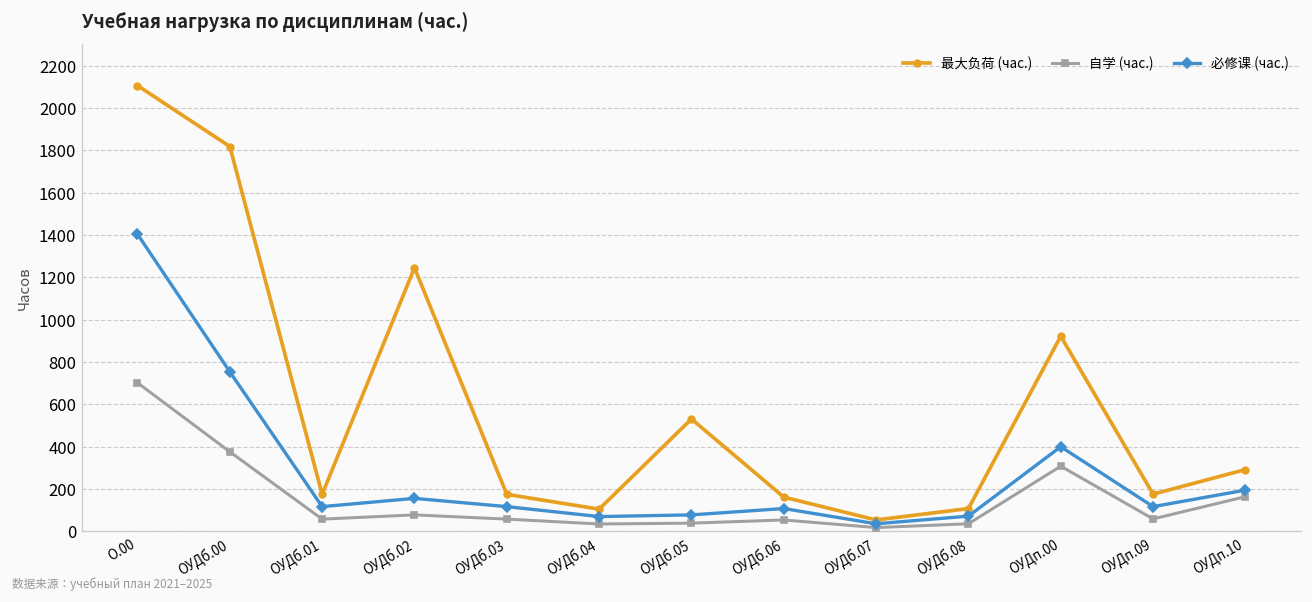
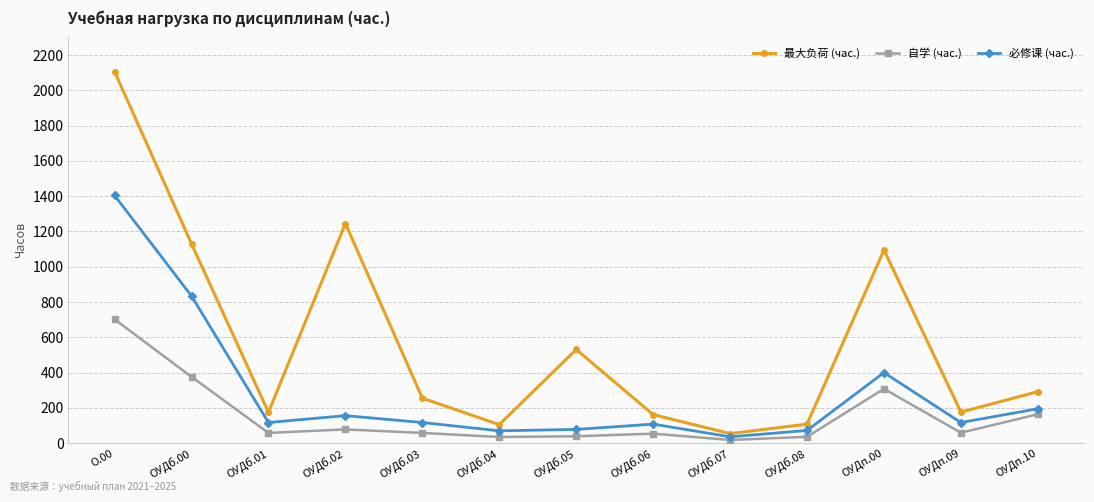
  {
    "最大负荷 (час.)": {
      "О.00": 2110,
-     "ОУДб.00": 1820,
+     "ОУДб.00": 1130,
      "ОУДб.01": 180,
      "ОУДб.02": 1250,
-     "ОУДб.03": 180,
+     "ОУДб.03": 260,
      "ОУДб.04": 110,
      "ОУДб.05": 530,
      "ОУДб.06": 160,
      "ОУДб.07": 50,
      "ОУДб.08": 110,
-     "ОУДп.00": 920,
+     "ОУДп.00": 1100,
      "ОУДп.09": 180,
      "ОУДп.10": 290
    },
    "自学 (час.)": {
      "О.00": 700,
      "ОУДб.00": 380,
      "ОУДб.01": 60,
      "ОУДб.02": 80,
      "ОУДб.03": 60,
      "ОУДб.04": 40,
      "ОУДб.05": 40,
      "ОУДб.06": 50,
      "ОУДб.07": 20,
      "ОУДб.08": 40,
      "ОУДп.00": 310,
      "ОУДп.09": 60,
      "ОУДп.10": 160
    },
    "必修课 (час.)": {
      "О.00": 1400,
-     "ОУДб.00": 750,
+     "ОУДб.00": 830,
      "ОУДб.01": 120,
      "ОУДб.02": 160,
      "ОУДб.03": 120,
      "ОУДб.04": 70,
      "ОУДб.05": 80,
      "ОУДб.06": 110,
      "ОУДб.07": 40,
      "ОУДб.08": 70,
      "ОУДп.00": 400,
      "ОУДп.09": 120,
      "ОУДп.10": 200
    }
  }
